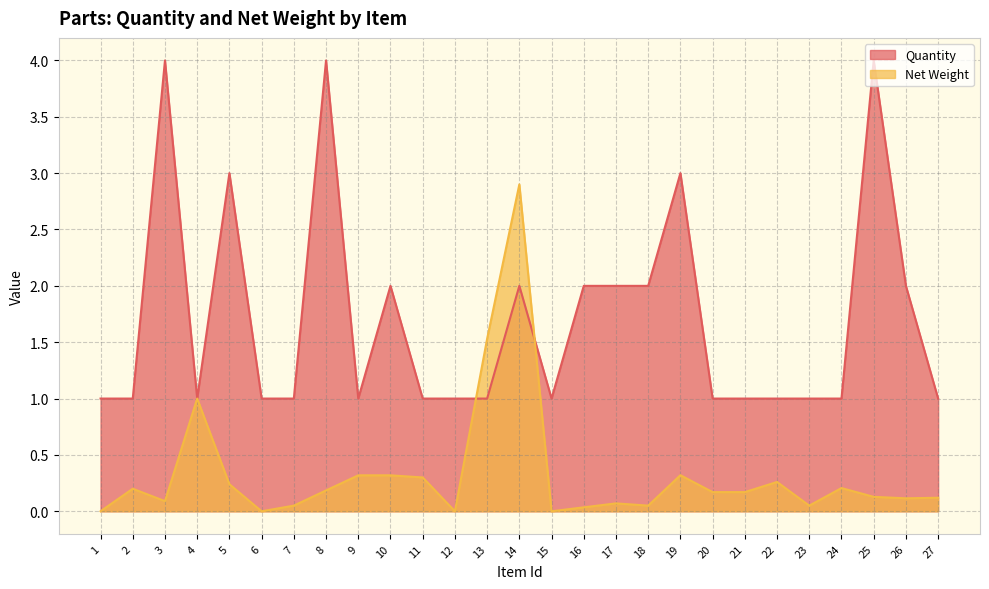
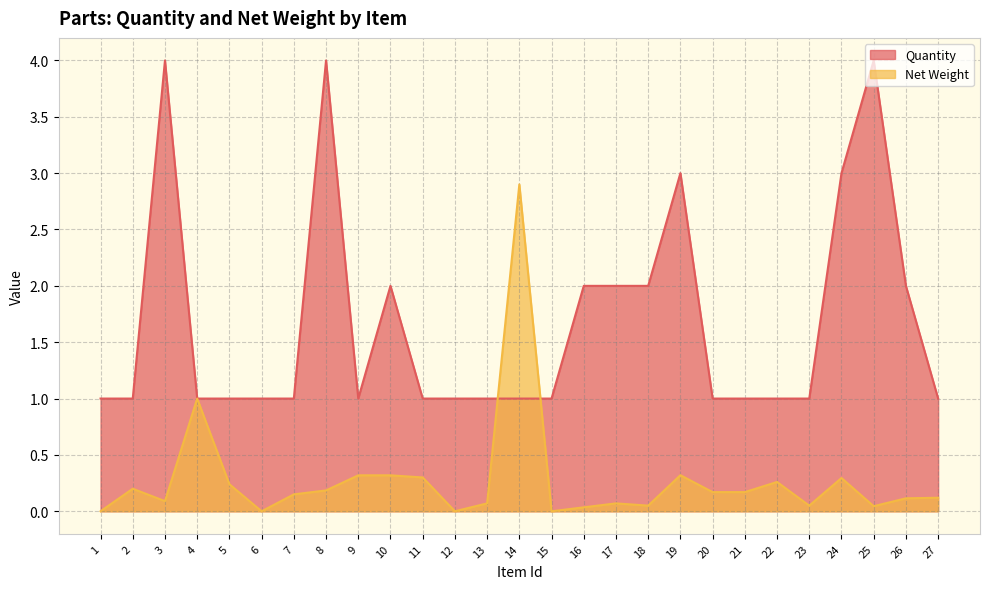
  {
    "Quantity": {
      "1": 1,
      "2": 1,
      "3": 4,
-     "5": 3,
+     "5": 1,
      "6": 1,
      "7": 1,
      "8": 4,
      "9": 1,
      "10": 2,
      "11": 1,
      "12": 1,
      "13": 1,
-     "14": 2,
+     "14": 1,
      "15": 1,
      "16": 2,
      "17": 2,
      "18": 2,
      "19": 3,
      "20": 1,
      "21": 1,
      "22": 1,
      "23": 1,
-     "24": 1,
+     "24": 3,
      "26": 2,
      "27": 1
    },
    "Net Weight": {
      "1": 0.00,
      "2": 0.20,
      "3": 0.09,
      "5": 0.24,
      "6": 0.00,
-     "7": 0.05,
+     "7": 0.15,
      "8": 0.19,
      "9": 0.32,
      "10": 0.32,
      "11": 0.30,
      "12": 0.00,
-     "13": 1.53,
+     "13": 0.07,
      "14": 2.90,
      "15": 0.00,
      "16": 0.04,
      "17": 0.07,
      "18": 0.05,
      "19": 0.32,
      "20": 0.17,
      "21": 0.17,
      "22": 0.26,
      "23": 0.05,
-     "24": 0.21,
-     "25": 0.13,
+     "24": 0.30,
+     "25": 0.05,
      "26": 0.12,
      "27": 0.12
    }
  }
